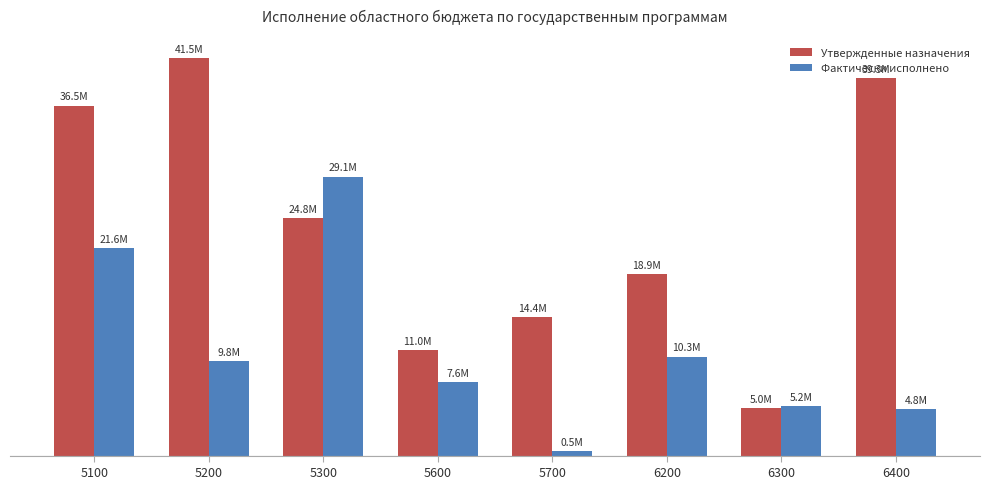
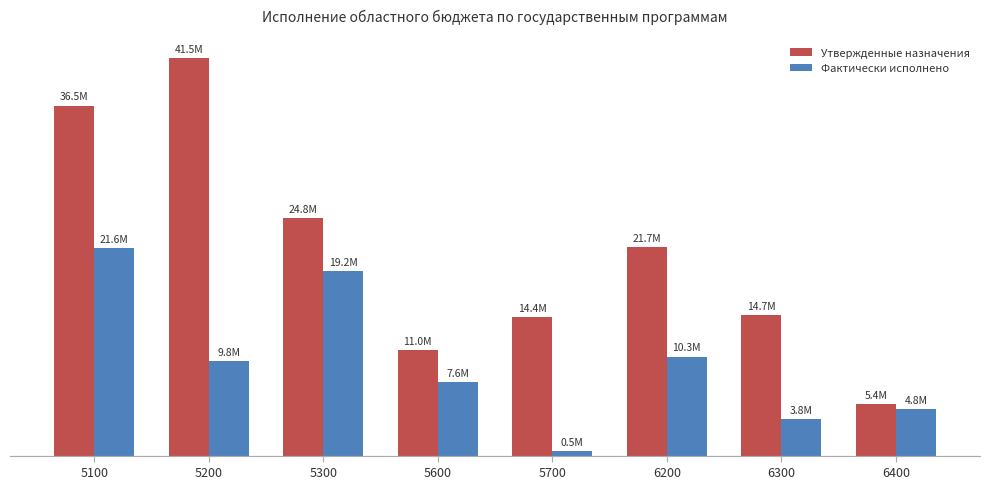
  {
    "Утвержденные назначения": {
      "5100": "36.5M",
      "5200": "41.5M",
      "5300": "24.8M",
      "5600": "11.0M",
      "5700": "14.4M",
-     "6200": "18.9M",
-     "6300": "5.0M",
-     "6400": "39.3M"
+     "6200": "21.7M",
+     "6300": "14.7M",
+     "6400": "5.4M"
    },
    "Фактически исполнено": {
      "5100": "21.6M",
      "5200": "9.8M",
-     "5300": "29.1M",
+     "5300": "19.2M",
      "5600": "7.6M",
      "5700": "0.5M",
      "6200": "10.3M",
-     "6300": "5.2M",
+     "6300": "3.8M",
      "6400": "4.8M"
    }
  }
